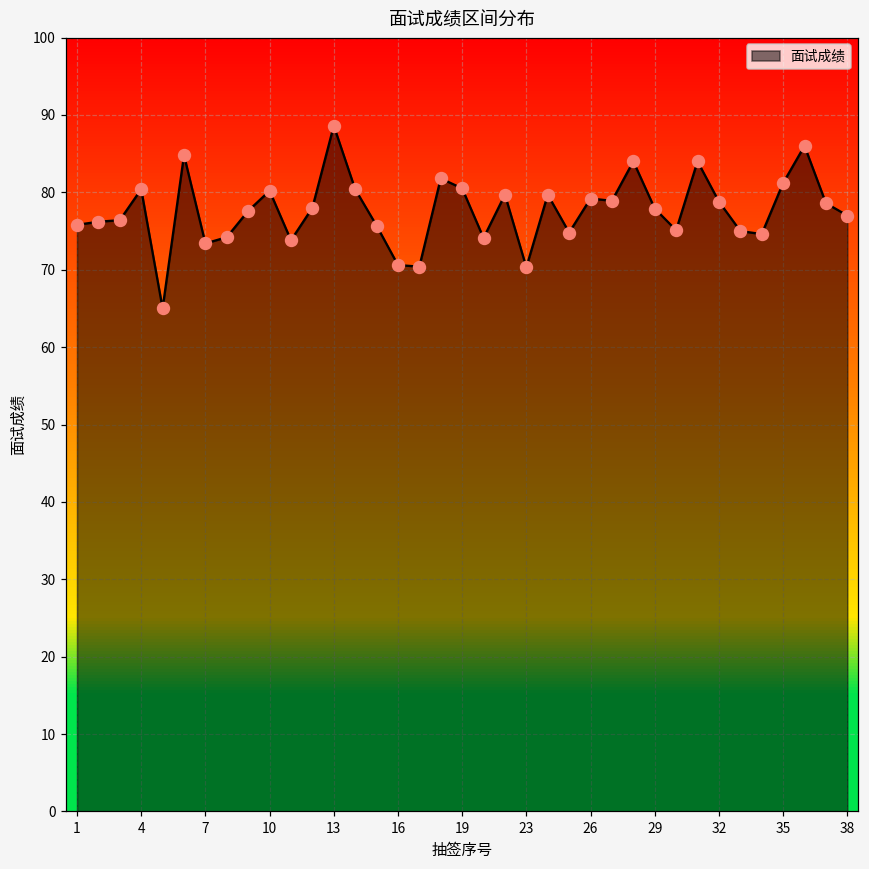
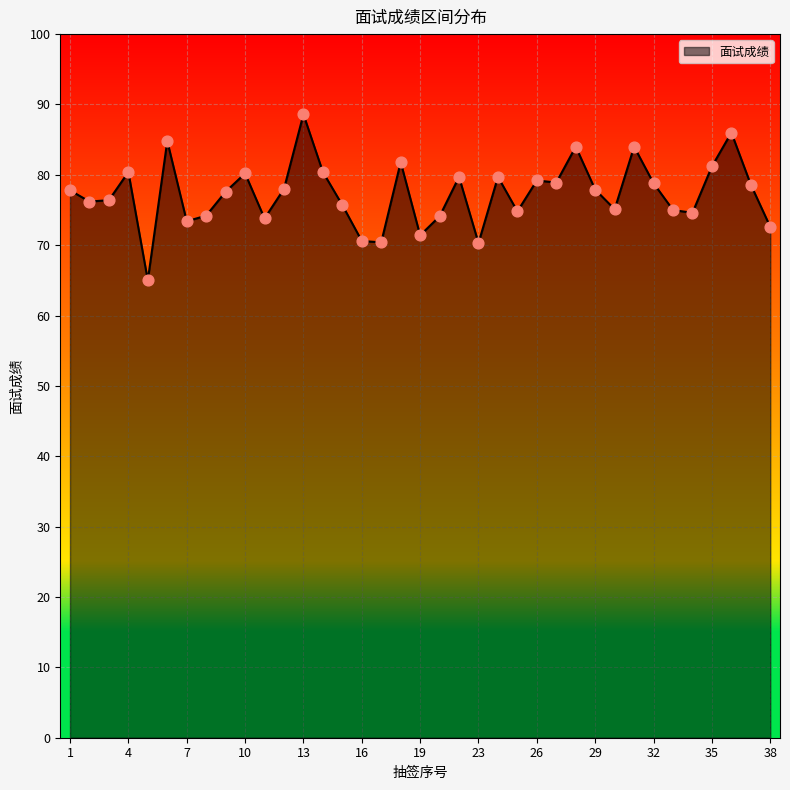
  {
-   "1": 76,
+   "1": 78,
    "4": 80,
    "7": 73,
    "10": 80,
    "13": 89,
    "16": 71,
-   "19": 81,
+   "19": 71,
    "23": 70,
    "26": 79,
    "29": 78,
    "32": 79,
    "35": 81,
-   "38": 77
+   "38": 73
  }
